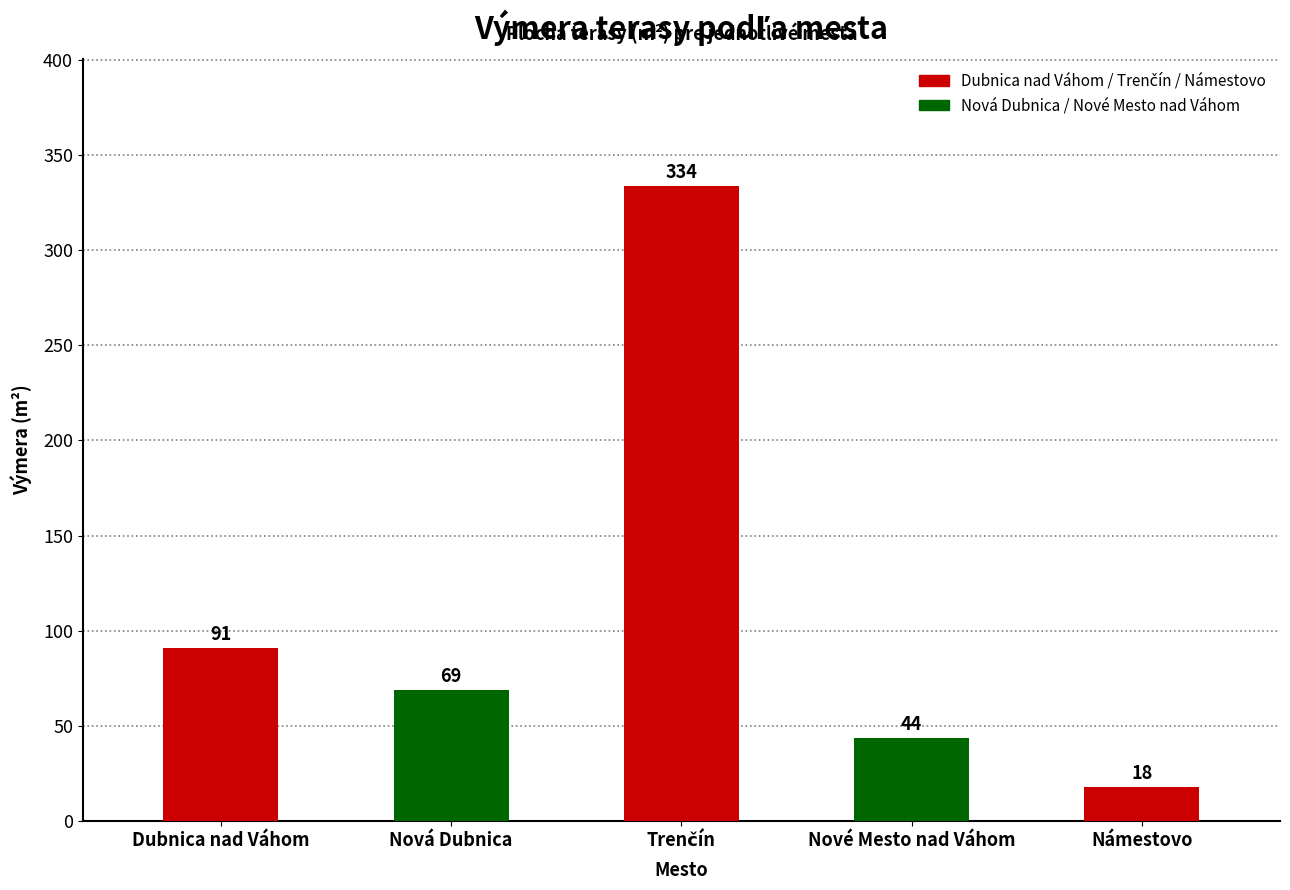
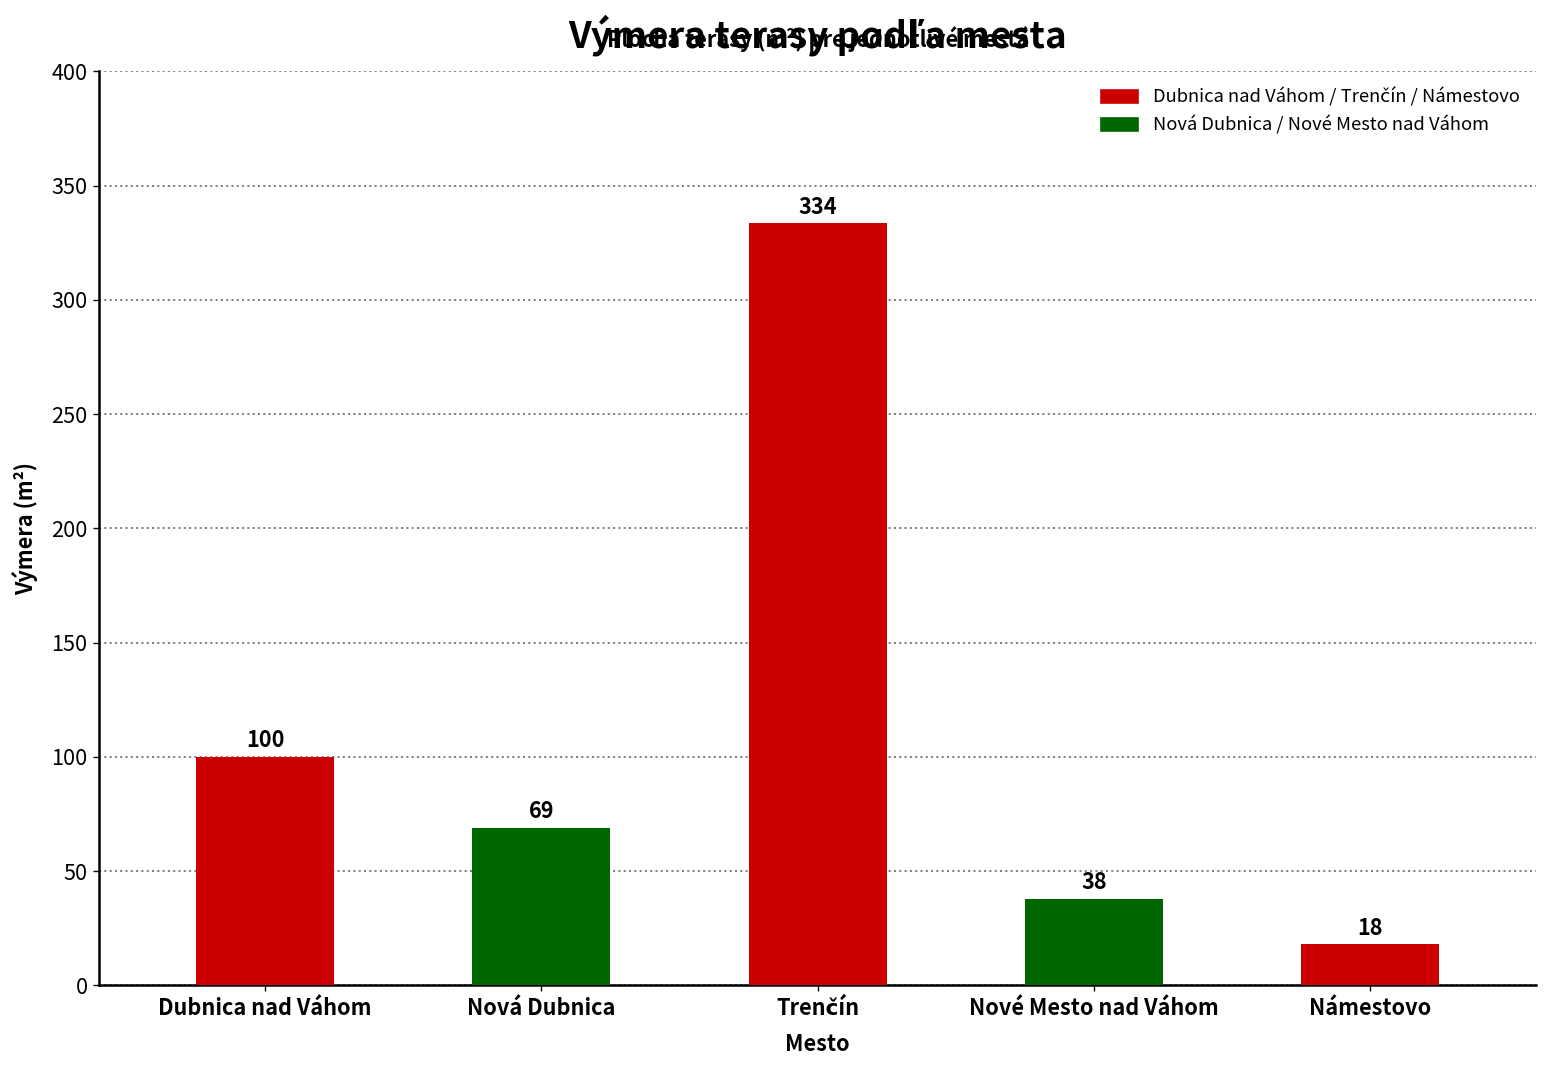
  {
-   "Dubnica nad Váhom": 91,
+   "Dubnica nad Váhom": 100,
    "Nová Dubnica": 69,
    "Trenčín": 334,
-   "Nové Mesto nad Váhom": 44,
+   "Nové Mesto nad Váhom": 38,
    "Námestovo": 18
  }
